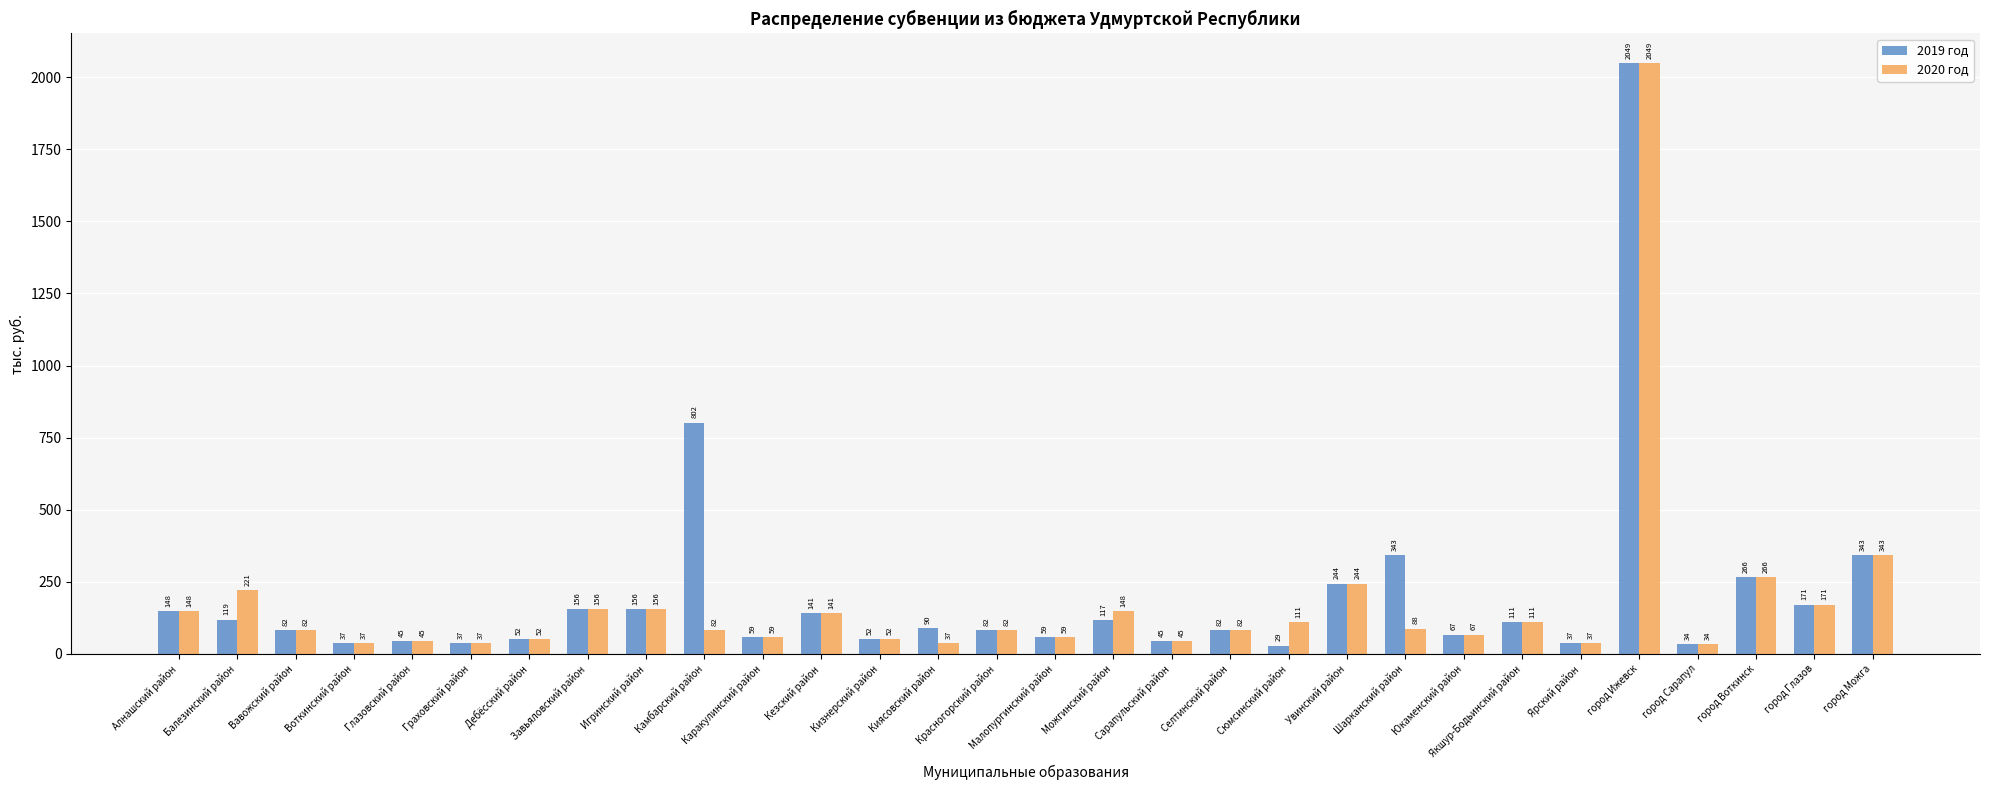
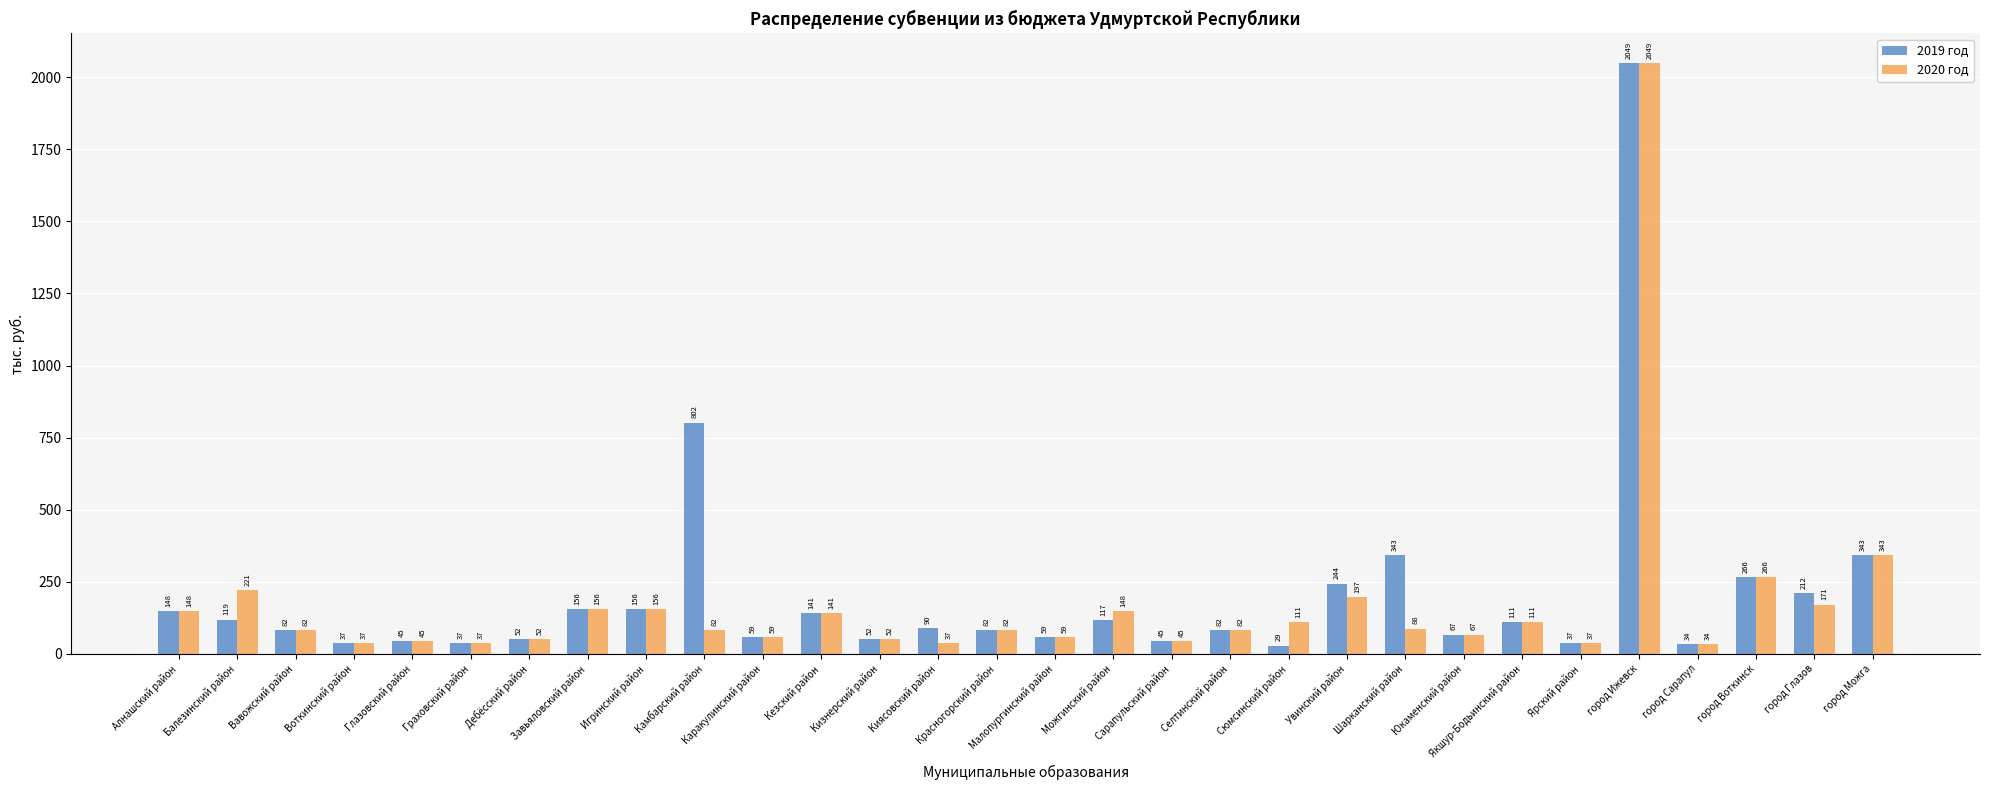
  {
    "2019 год": {
      "Алнашский район": 148,
      "Балезинский район": 119,
      "Вавожский район": 82,
      "Воткинский район": 37,
      "Глазовский район": 45,
      "Граховский район": 37,
      "Дебёсский район": 52,
      "Завьяловский район": 156,
      "Игринский район": 156,
      "Камбарский район": 802,
      "Каракулинский район": 59,
      "Кезский район": 141,
      "Кизнерский район": 52,
      "Киясовский район": 90,
      "Красногорский район": 82,
      "Малопургинский район": 59,
      "Можгинский район": 117,
      "Сарапульский район": 45,
      "Селтинский район": 82,
      "Сюмсинский район": 29,
      "Увинский район": 244,
      "Шарканский район": 343,
      "Юкаменский район": 67,
      "Якшур-Бодьинский район": 111,
      "Ярский район": 37,
      "город Ижевск": 2049,
      "город Сарапул": 34,
      "город Воткинск": 266,
-     "город Глазов": 171,
+     "город Глазов": 212,
      "город Можга": 343
    },
    "2020 год": {
      "Алнашский район": 148,
      "Балезинский район": 221,
      "Вавожский район": 82,
      "Воткинский район": 37,
      "Глазовский район": 45,
      "Граховский район": 37,
      "Дебёсский район": 52,
      "Завьяловский район": 156,
      "Игринский район": 156,
      "Камбарский район": 82,
      "Каракулинский район": 59,
      "Кезский район": 141,
      "Кизнерский район": 52,
      "Киясовский район": 37,
      "Красногорский район": 82,
      "Малопургинский район": 59,
      "Можгинский район": 148,
      "Сарапульский район": 45,
      "Селтинский район": 82,
      "Сюмсинский район": 111,
-     "Увинский район": 244,
+     "Увинский район": 197,
      "Шарканский район": 88,
      "Юкаменский район": 67,
      "Якшур-Бодьинский район": 111,
      "Ярский район": 37,
      "город Ижевск": 2049,
      "город Сарапул": 34,
      "город Воткинск": 266,
      "город Глазов": 171,
      "город Можга": 343
    }
  }
